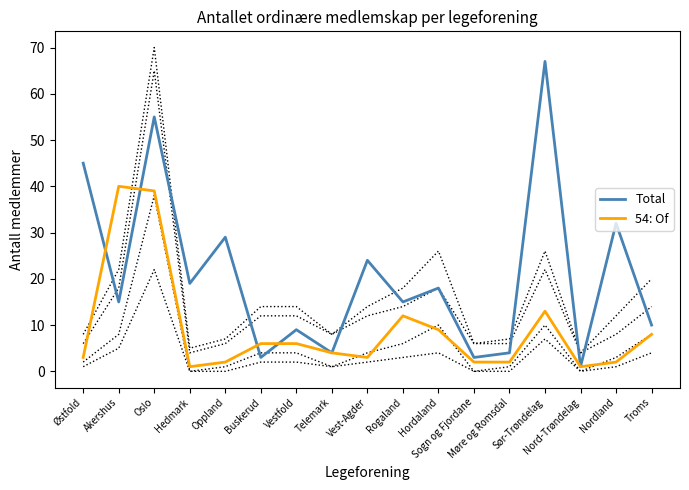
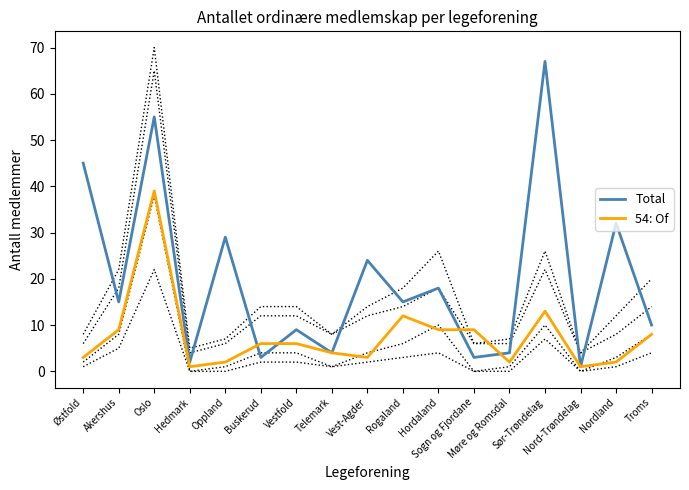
  {
    "Total": {
      "Østfold": 45,
      "Akershus": 15,
      "Oslo": 55,
-     "Hedmark": 19,
+     "Hedmark": 2,
      "Oppland": 29,
      "Buskerud": 3,
      "Vestfold": 9,
      "Vest-Agder": 24,
      "Rogaland": 15,
      "Sogn og Fjordane": 3,
      "Møre og Romsdal": 4,
      "Sør-Trøndelag": 67,
      "Troms": 10
    },
    "54: Of": {
      "Østfold": 3,
-     "Akershus": 40,
+     "Akershus": 9,
      "Oslo": 39,
      "Hedmark": 1,
      "Oppland": 2,
      "Buskerud": 6,
      "Vestfold": 6,
      "Vest-Agder": 3,
      "Rogaland": 12,
      "Hordaland": 9,
-     "Sogn og Fjordane": 2,
+     "Sogn og Fjordane": 9,
      "Møre og Romsdal": 2,
      "Sør-Trøndelag": 13,
      "Nordland": 2
    }
  }
